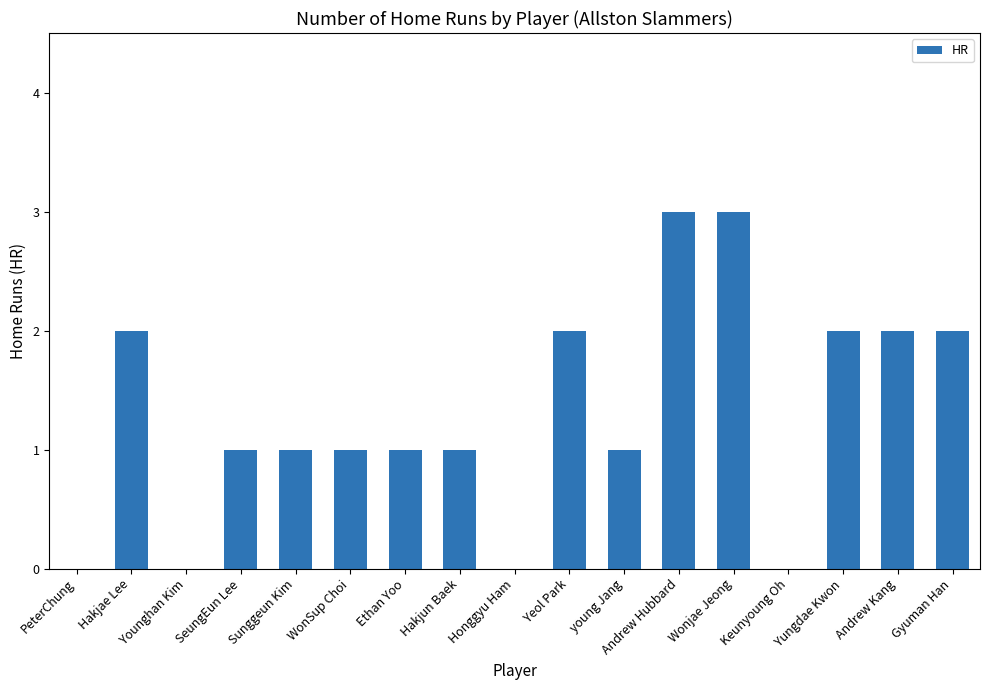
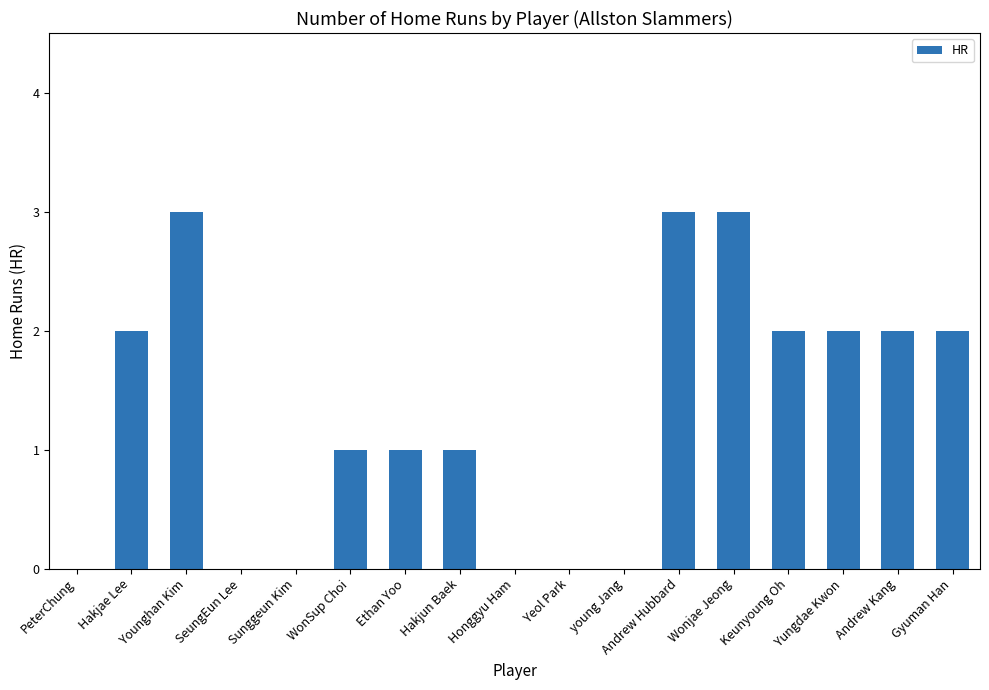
  {
    "PeterChung": 0,
    "Hakjae Lee": 2,
-   "Younghan Kim": 0,
-   "SeungEun Lee": 1,
-   "Sunggeun Kim": 1,
+   "Younghan Kim": 3,
+   "SeungEun Lee": 0,
+   "Sunggeun Kim": 0,
    "WonSup Choi": 1,
    "Ethan Yoo": 1,
    "Hakjun Baek": 1,
    "Honggyu Ham": 0,
-   "Yeol Park": 2,
-   "young Jang": 1,
+   "Yeol Park": 0,
+   "young Jang": 0,
    "Andrew Hubbard": 3,
    "Wonjae Jeong": 3,
-   "Keunyoung Oh": 0,
+   "Keunyoung Oh": 2,
    "Yungdae Kwon": 2,
    "Andrew Kang": 2,
    "Gyuman Han": 2
  }
